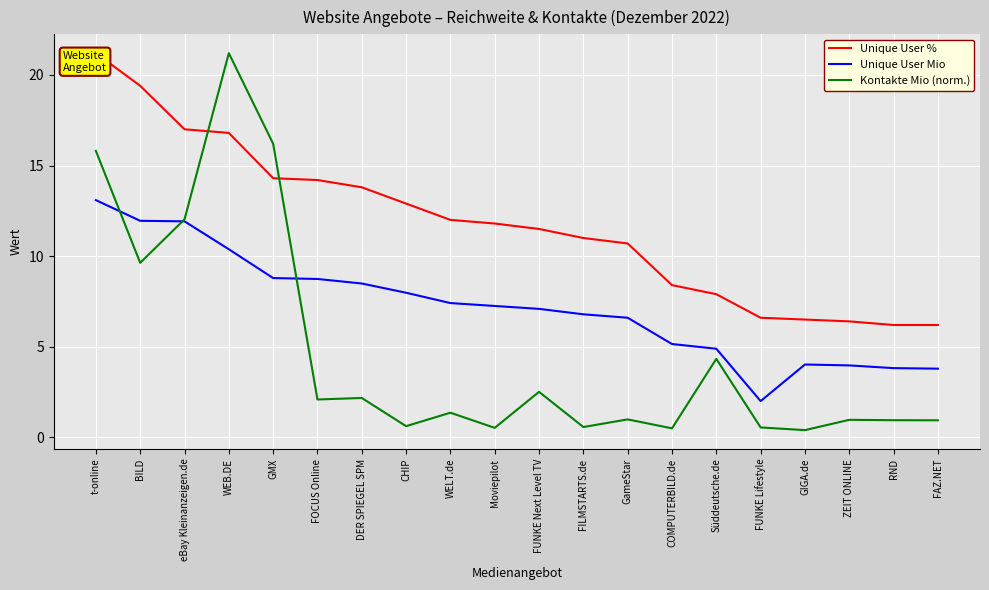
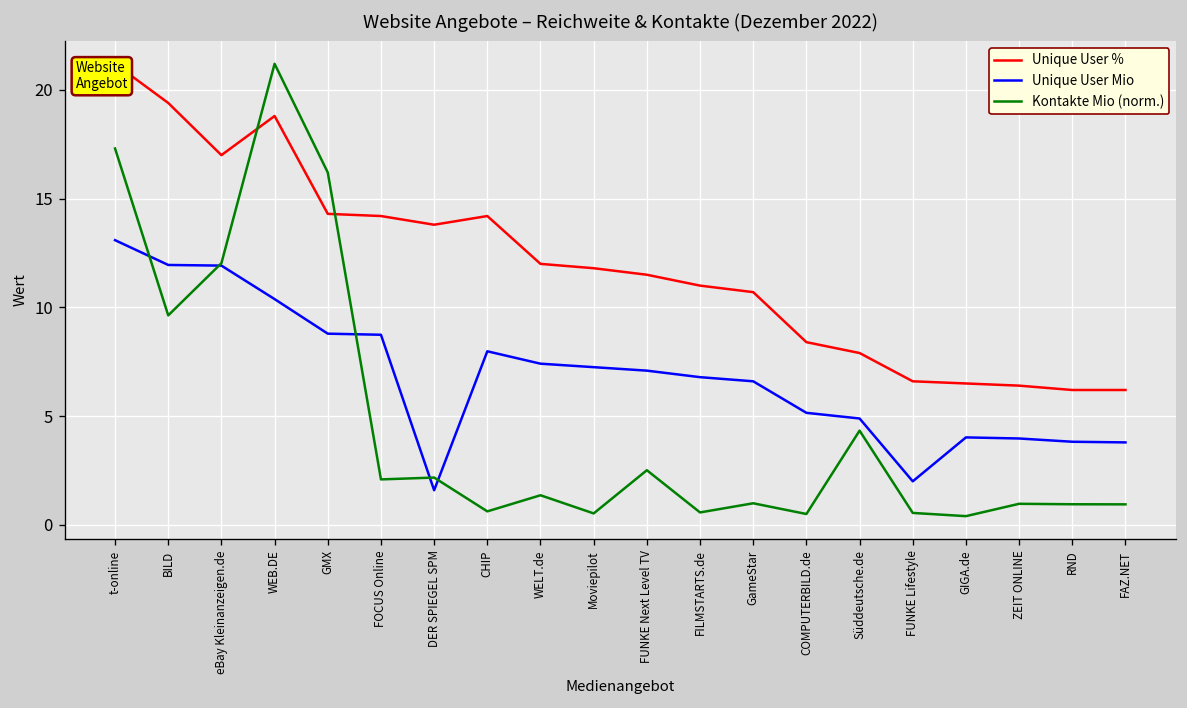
  {
    "Unique User %": {
      "BILD": 19.4,
      "eBay Kleinanzeigen.de": 17.0,
-     "WEB.DE": 16.8,
+     "WEB.DE": 18.8,
      "GMX": 14.3,
      "FOCUS Online": 14.2,
      "DER SPIEGEL SPM": 13.8,
-     "CHIP": 12.9,
+     "CHIP": 14.2,
      "WELT.de": 12.0,
      "Moviepilot": 11.8,
      "FUNKE Next Level TV": 11.5,
      "FILMSTARTS.de": 11.0,
      "GameStar": 10.7,
      "COMPUTERBILD.de": 8.4,
      "Süddeutsche.de": 7.9,
      "FUNKE Lifestyle": 6.6,
      "GIGA.de": 6.5,
      "ZEIT ONLINE": 6.4,
      "RND": 6.2,
      "FAZ.NET": 6.2
    },
    "Unique User Mio": {
      "t-online": 13.1,
      "BILD": 12.0,
      "WEB.DE": 10.4,
      "GMX": 8.8,
      "FOCUS Online": 8.7,
-     "DER SPIEGEL SPM": 8.5,
+     "DER SPIEGEL SPM": 1.6,
      "CHIP": 8.0,
      "WELT.de": 7.4,
      "Moviepilot": 7.3,
      "FUNKE Next Level TV": 7.1,
      "FILMSTARTS.de": 6.8,
      "GameStar": 6.6,
      "COMPUTERBILD.de": 5.2,
      "Süddeutsche.de": 4.9,
      "FUNKE Lifestyle": 2.0,
      "GIGA.de": 4.0,
      "ZEIT ONLINE": 4.0,
      "RND": 3.8,
      "FAZ.NET": 3.8
    },
    "Kontakte Mio (norm.)": {
-     "t-online": 15.8,
+     "t-online": 17.3,
      "BILD": 9.6,
      "WEB.DE": 21.2,
      "GMX": 16.2,
      "FOCUS Online": 2.1,
      "DER SPIEGEL SPM": 2.2,
      "CHIP": 0.6,
      "WELT.de": 1.4,
      "Moviepilot": 0.5,
      "FUNKE Next Level TV": 2.5,
      "FILMSTARTS.de": 0.6,
      "GameStar": 1.0,
      "COMPUTERBILD.de": 0.5,
      "Süddeutsche.de": 4.3,
      "FUNKE Lifestyle": 0.5,
      "GIGA.de": 0.4,
      "ZEIT ONLINE": 1.0,
      "RND": 0.9,
      "FAZ.NET": 0.9
    }
  }
